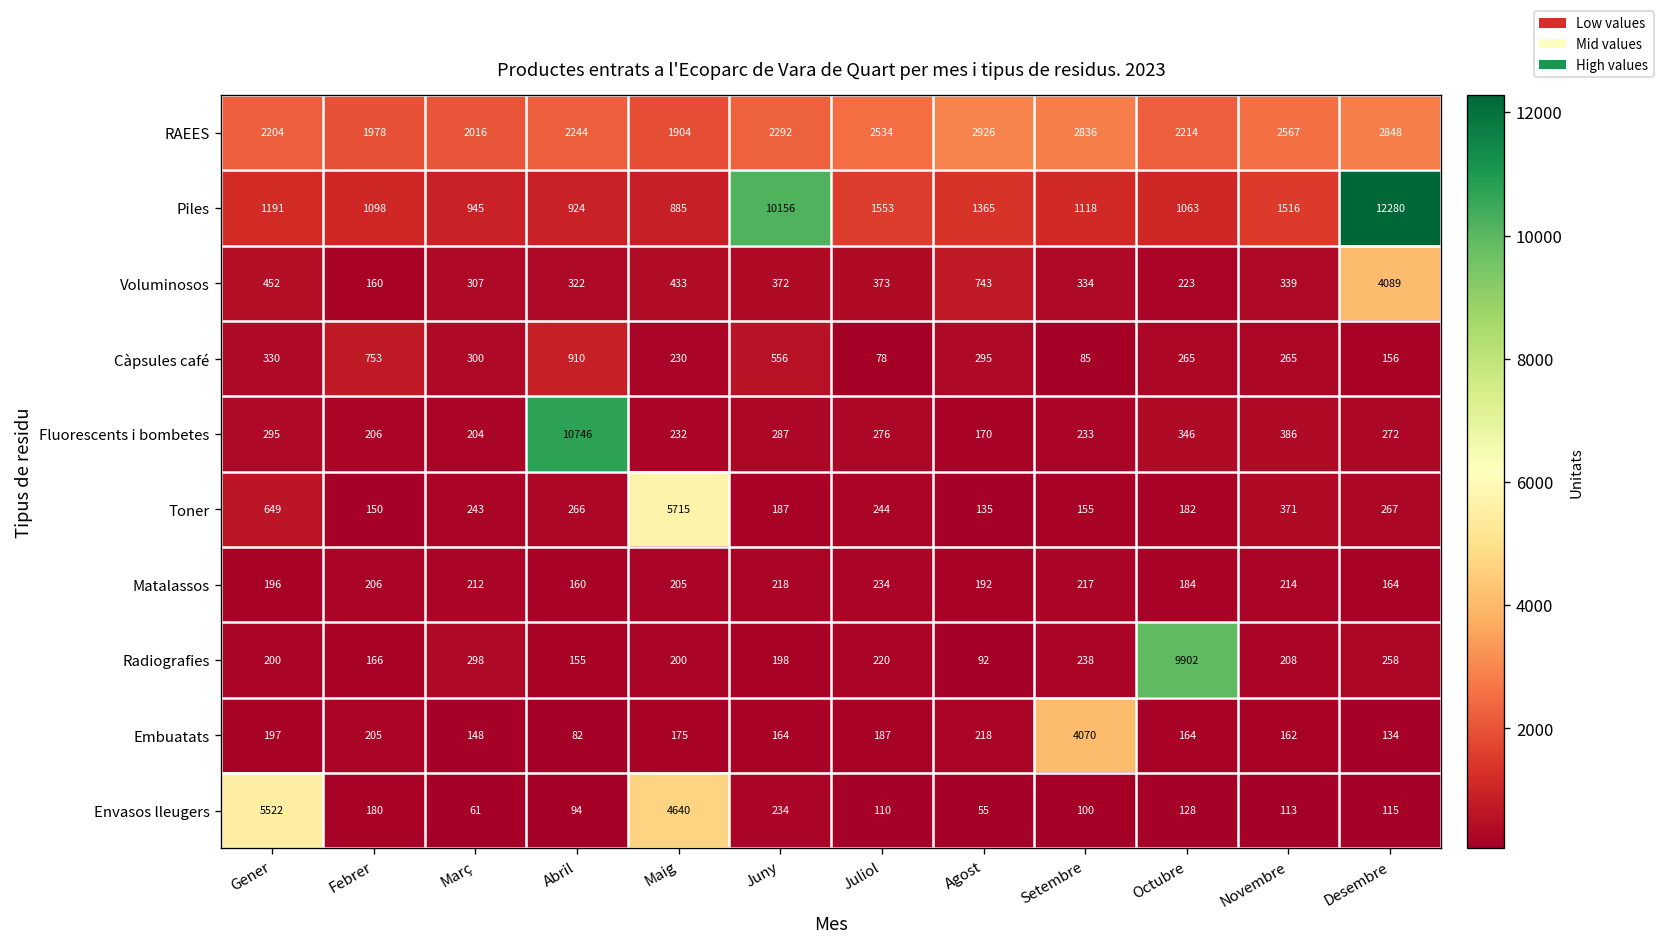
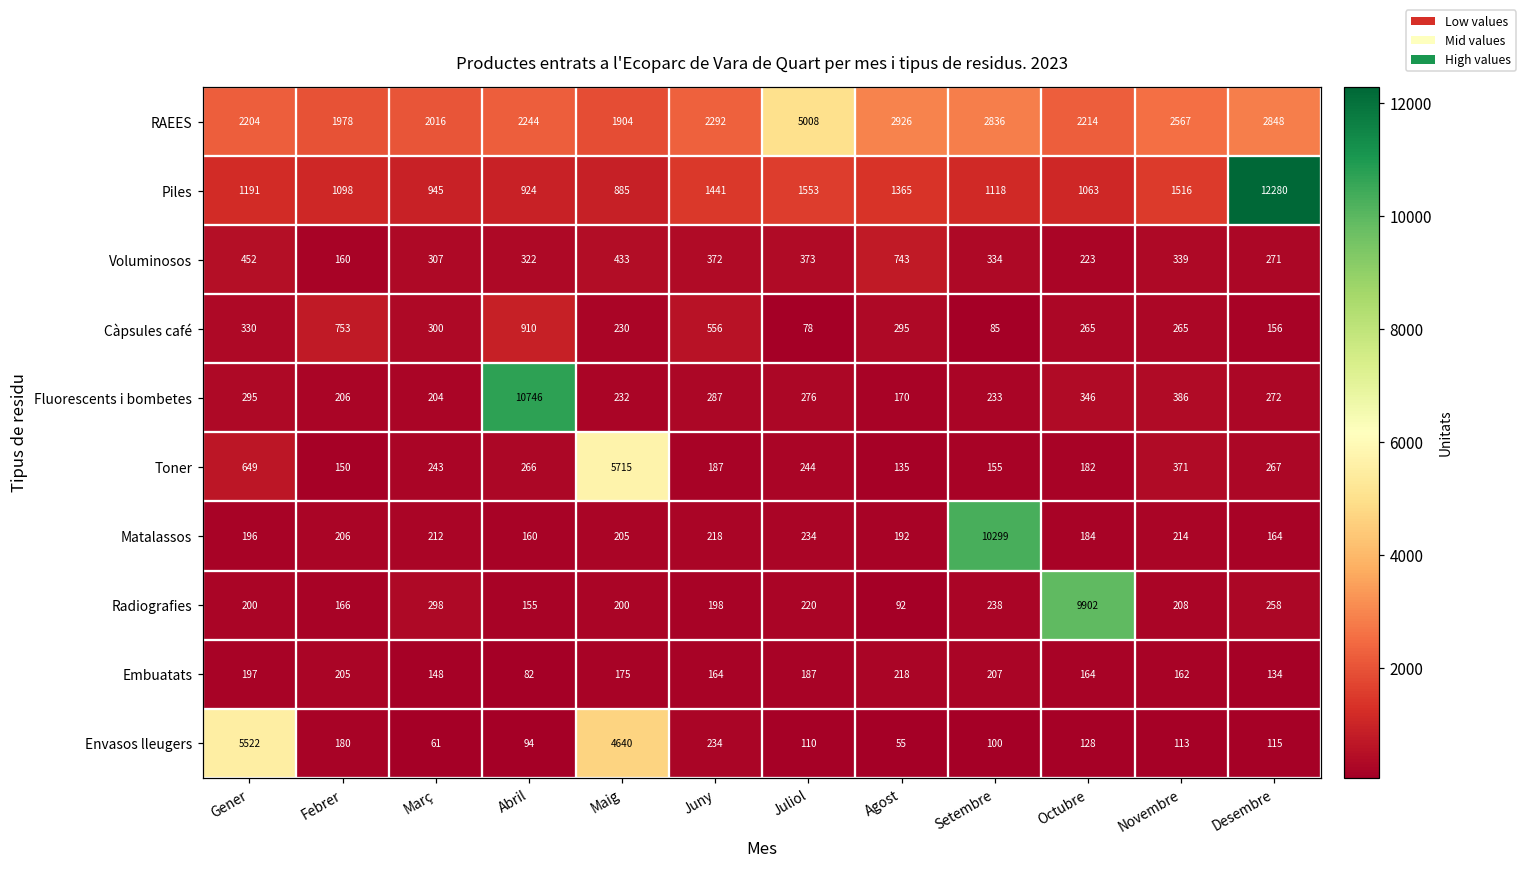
  {
    "RAEES": {
      "Gener": 2204,
      "Febrer": 1978,
      "Març": 2016,
      "Abril": 2244,
      "Maig": 1904,
      "Juny": 2292,
-     "Juliol": 2534,
+     "Juliol": 5008,
      "Agost": 2926,
      "Setembre": 2836,
      "Octubre": 2214,
      "Novembre": 2567,
      "Desembre": 2848
    },
    "Piles": {
      "Gener": 1191,
      "Febrer": 1098,
      "Març": 945,
      "Abril": 924,
      "Maig": 885,
-     "Juny": 10156,
+     "Juny": 1441,
      "Juliol": 1553,
      "Agost": 1365,
      "Setembre": 1118,
      "Octubre": 1063,
      "Novembre": 1516,
      "Desembre": 12280
    },
    "Voluminosos": {
      "Gener": 452,
      "Febrer": 160,
      "Març": 307,
      "Abril": 322,
      "Maig": 433,
      "Juny": 372,
      "Juliol": 373,
      "Agost": 743,
      "Setembre": 334,
      "Octubre": 223,
      "Novembre": 339,
-     "Desembre": 4089
+     "Desembre": 271
    },
    "Càpsules café": {
      "Gener": 330,
      "Febrer": 753,
      "Març": 300,
      "Abril": 910,
      "Maig": 230,
      "Juny": 556,
      "Juliol": 78,
      "Agost": 295,
      "Setembre": 85,
      "Octubre": 265,
      "Novembre": 265,
      "Desembre": 156
    },
    "Fluorescents i bombetes": {
      "Gener": 295,
      "Febrer": 206,
      "Març": 204,
      "Abril": 10746,
      "Maig": 232,
      "Juny": 287,
      "Juliol": 276,
      "Agost": 170,
      "Setembre": 233,
      "Octubre": 346,
      "Novembre": 386,
      "Desembre": 272
    },
    "Toner": {
      "Gener": 649,
      "Febrer": 150,
      "Març": 243,
      "Abril": 266,
      "Maig": 5715,
      "Juny": 187,
      "Juliol": 244,
      "Agost": 135,
      "Setembre": 155,
      "Octubre": 182,
      "Novembre": 371,
      "Desembre": 267
    },
    "Matalassos": {
      "Gener": 196,
      "Febrer": 206,
      "Març": 212,
      "Abril": 160,
      "Maig": 205,
      "Juny": 218,
      "Juliol": 234,
      "Agost": 192,
-     "Setembre": 217,
+     "Setembre": 10299,
      "Octubre": 184,
      "Novembre": 214,
      "Desembre": 164
    },
    "Radiografies": {
      "Gener": 200,
      "Febrer": 166,
      "Març": 298,
      "Abril": 155,
      "Maig": 200,
      "Juny": 198,
      "Juliol": 220,
      "Agost": 92,
      "Setembre": 238,
      "Octubre": 9902,
      "Novembre": 208,
      "Desembre": 258
    },
    "Embuatats": {
      "Gener": 197,
      "Febrer": 205,
      "Març": 148,
      "Abril": 82,
      "Maig": 175,
      "Juny": 164,
      "Juliol": 187,
      "Agost": 218,
-     "Setembre": 4070,
+     "Setembre": 207,
      "Octubre": 164,
      "Novembre": 162,
      "Desembre": 134
    },
    "Envasos lleugers": {
      "Gener": 5522,
      "Febrer": 180,
      "Març": 61,
      "Abril": 94,
      "Maig": 4640,
      "Juny": 234,
      "Juliol": 110,
      "Agost": 55,
      "Setembre": 100,
      "Octubre": 128,
      "Novembre": 113,
      "Desembre": 115
    }
  }
